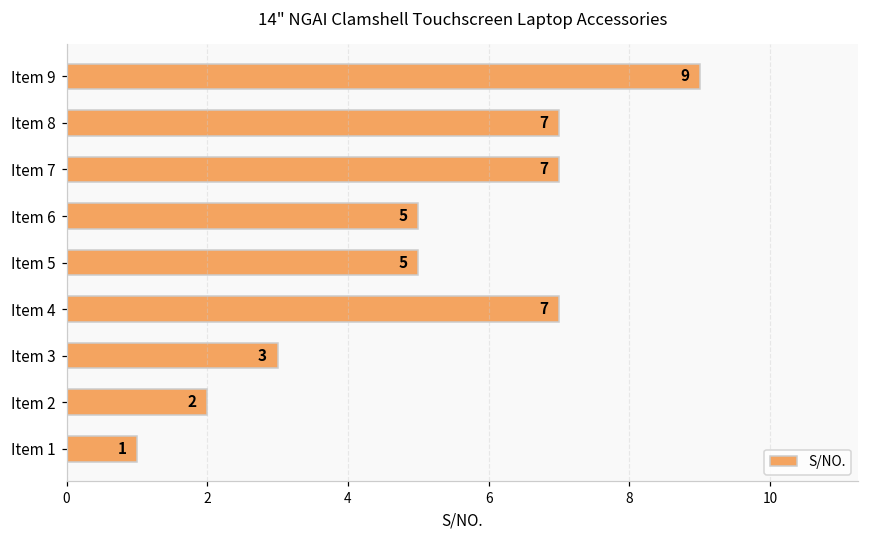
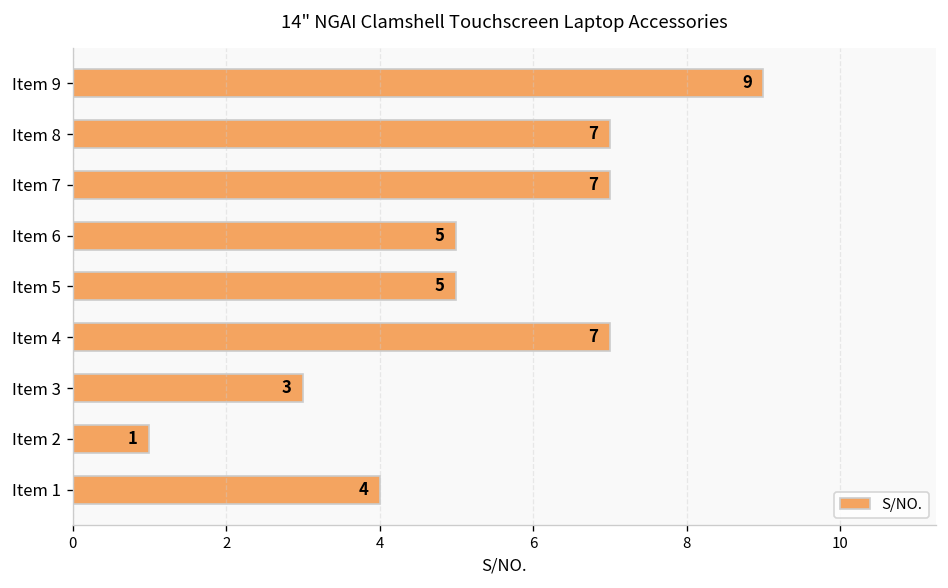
  {
    "Item 9": 9,
    "Item 8": 7,
    "Item 7": 7,
    "Item 6": 5,
    "Item 5": 5,
    "Item 4": 7,
    "Item 3": 3,
-   "Item 2": 2,
-   "Item 1": 1
+   "Item 2": 1,
+   "Item 1": 4
  }
